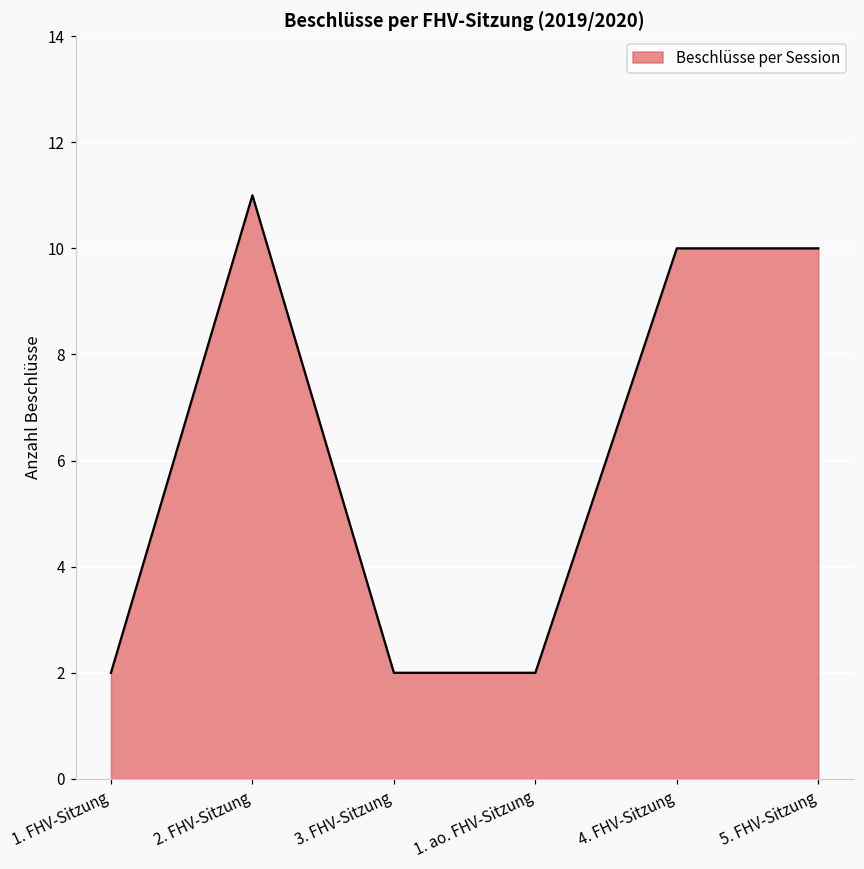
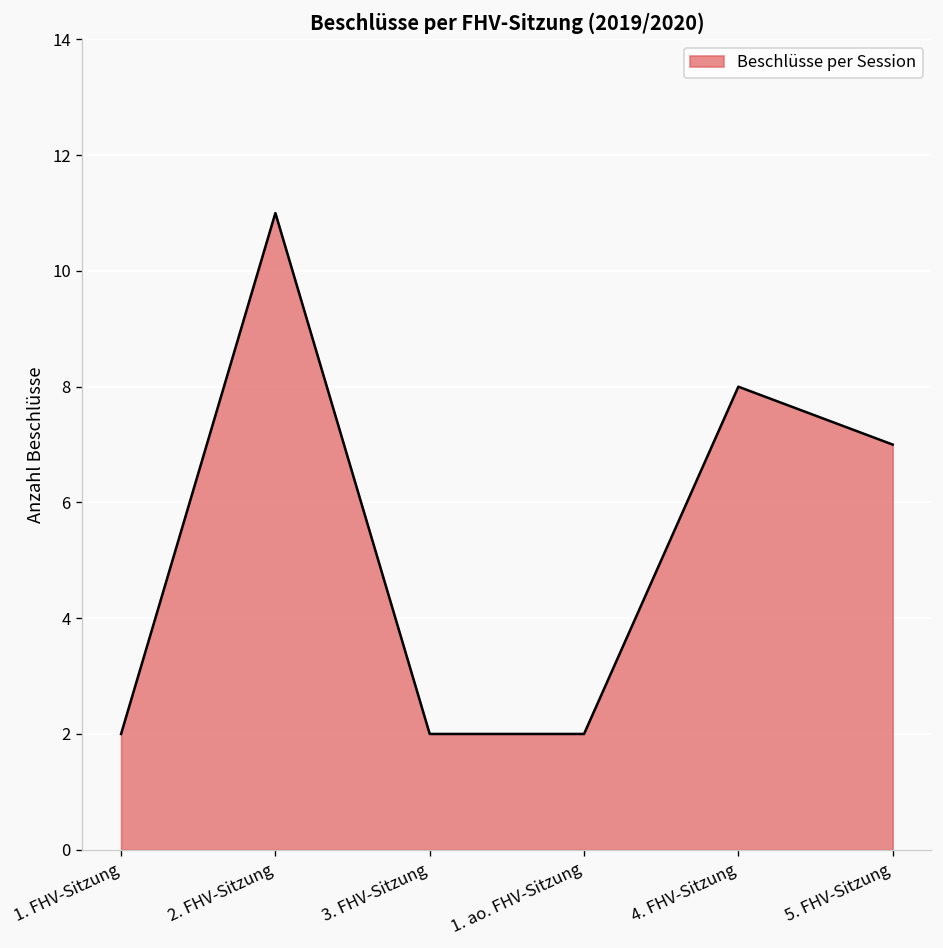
  {
    "1. FHV-Sitzung": 2,
    "2. FHV-Sitzung": 11,
    "3. FHV-Sitzung": 2,
    "1. ao. FHV-Sitzung": 2,
-   "4. FHV-Sitzung": 10,
-   "5. FHV-Sitzung": 10
+   "4. FHV-Sitzung": 8,
+   "5. FHV-Sitzung": 7
  }
